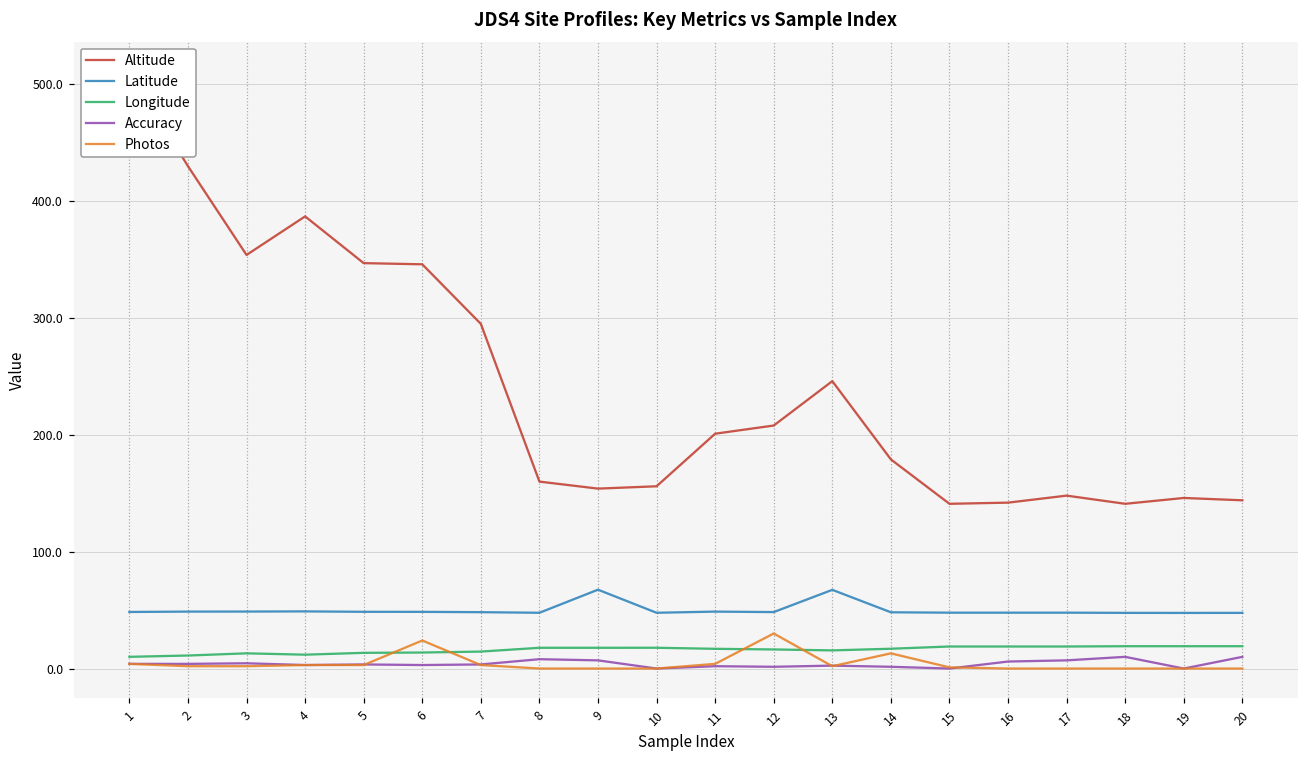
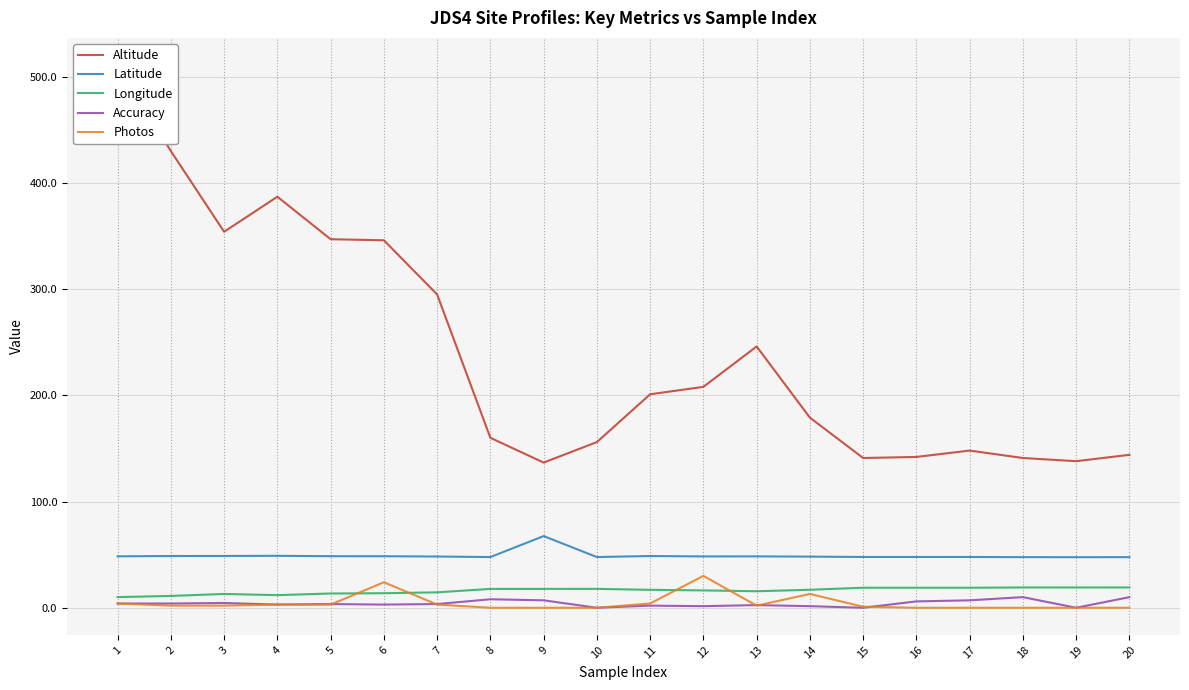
  {
    "Altitude": {
      "2": 430,
      "3": 354,
      "4": 387,
      "5": 347,
      "6": 346,
      "7": 295,
      "8": 160,
-     "9": 154,
+     "9": 137,
      "10": 156,
      "11": 201,
      "12": 208,
      "13": 246,
      "14": 179,
      "15": 141,
      "16": 142,
      "17": 148,
      "18": 141,
-     "19": 146,
+     "19": 138,
      "20": 144
    },
    "Latitude": {
      "1": 48,
      "2": 49,
      "3": 49,
      "4": 49,
      "5": 49,
      "6": 49,
      "7": 48,
      "8": 48,
      "9": 67,
      "10": 48,
      "11": 49,
      "12": 48,
-     "13": 67,
+     "13": 48,
      "14": 48,
      "15": 48,
      "16": 48,
      "17": 48,
      "18": 48,
      "19": 48,
      "20": 48
    },
    "Longitude": {
      "1": 10,
      "2": 11,
      "3": 13,
      "4": 12,
      "5": 13,
      "6": 14,
      "7": 15,
      "8": 18,
      "9": 18,
      "10": 18,
      "11": 17,
      "12": 16,
      "13": 16,
      "14": 17,
      "15": 19,
      "16": 19,
      "17": 19,
      "18": 19,
      "19": 19,
      "20": 19
    },
    "Accuracy": {
      "3": 5,
      "6": 3,
      "8": 8,
      "9": 7,
      "12": 2,
      "14": 2,
      "16": 6,
      "17": 7,
      "18": 10,
      "20": 10
    },
    "Photos": {
      "3": 2,
      "6": 24,
      "8": 0,
      "9": 0,
      "12": 30,
      "14": 13,
      "16": 0,
      "17": 0,
      "18": 0,
      "20": 0
    }
  }
